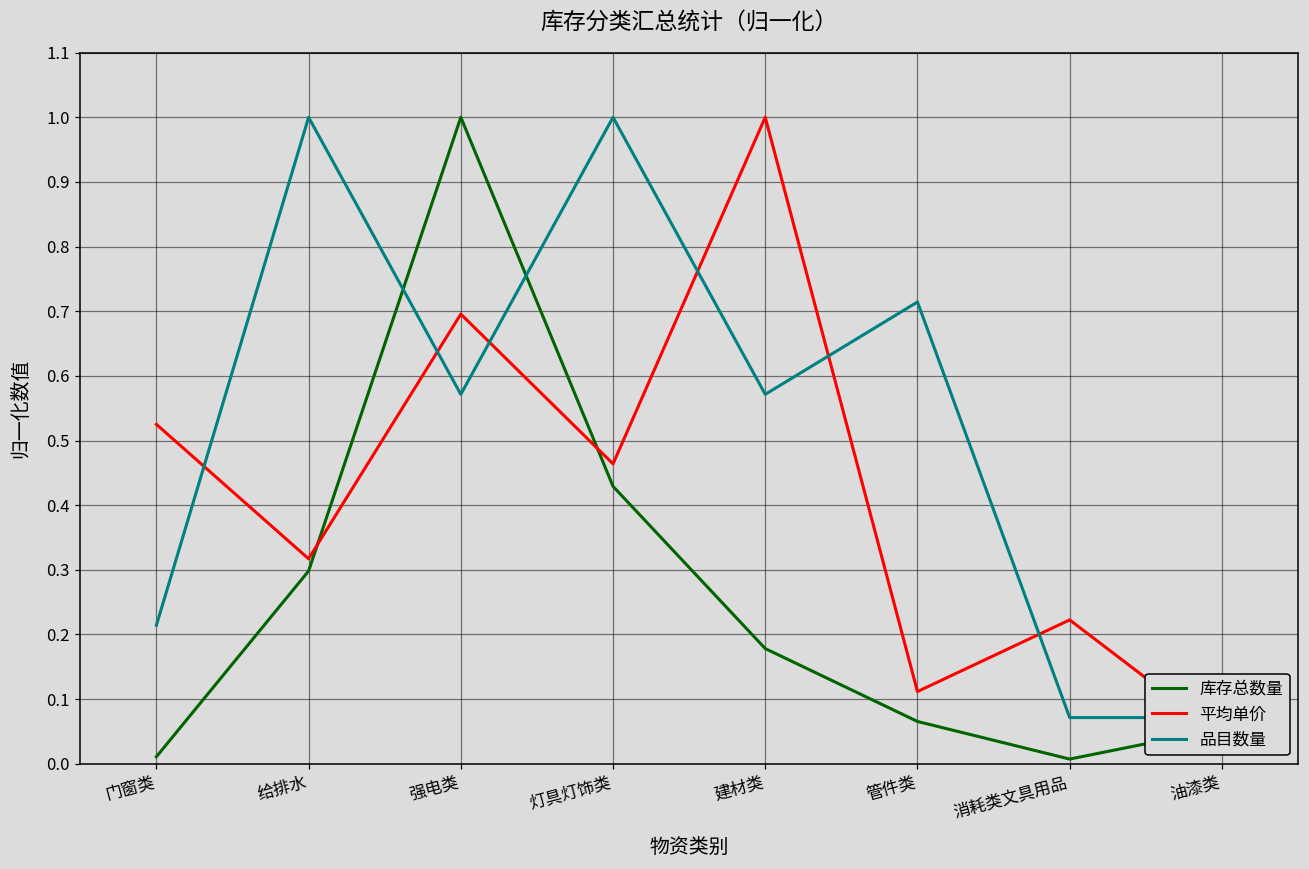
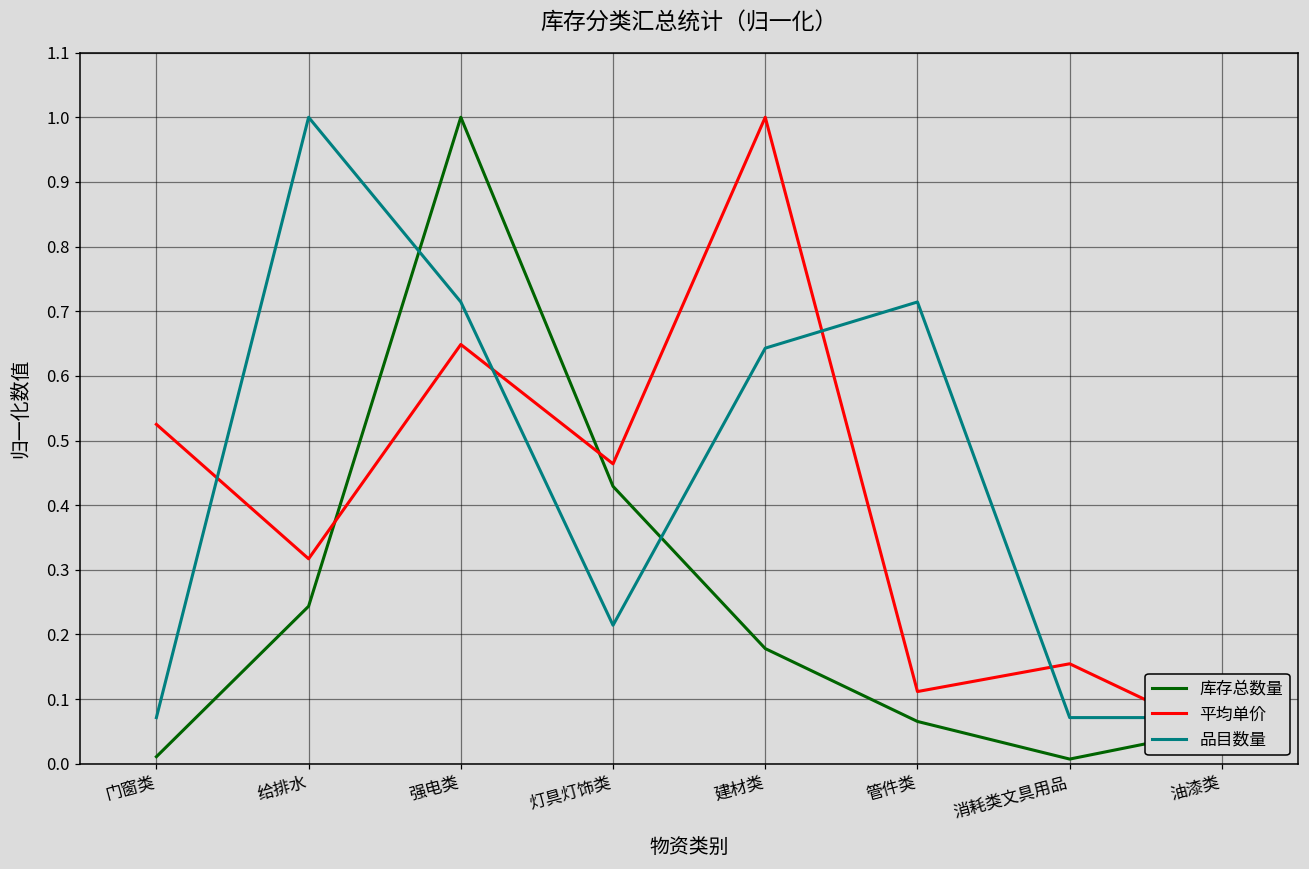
  {
    "库存总数量": {
      "门窗类": 0.01,
-     "给排水": 0.30,
+     "给排水": 0.24,
      "强电类": 1.00,
      "灯具灯饰类": 0.43,
      "建材类": 0.18,
      "管件类": 0.07,
      "消耗类文具用品": 0.01
    },
    "平均单价": {
      "门窗类": 0.53,
      "给排水": 0.32,
-     "强电类": 0.70,
+     "强电类": 0.65,
      "灯具灯饰类": 0.46,
      "建材类": 1.00,
      "管件类": 0.11,
-     "消耗类文具用品": 0.22
+     "消耗类文具用品": 0.15
    },
    "品目数量": {
-     "门窗类": 0.21,
+     "门窗类": 0.07,
      "给排水": 1.00,
-     "强电类": 0.57,
-     "灯具灯饰类": 1.00,
-     "建材类": 0.57,
+     "强电类": 0.71,
+     "灯具灯饰类": 0.21,
+     "建材类": 0.64,
      "管件类": 0.71,
      "消耗类文具用品": 0.07
    }
  }
